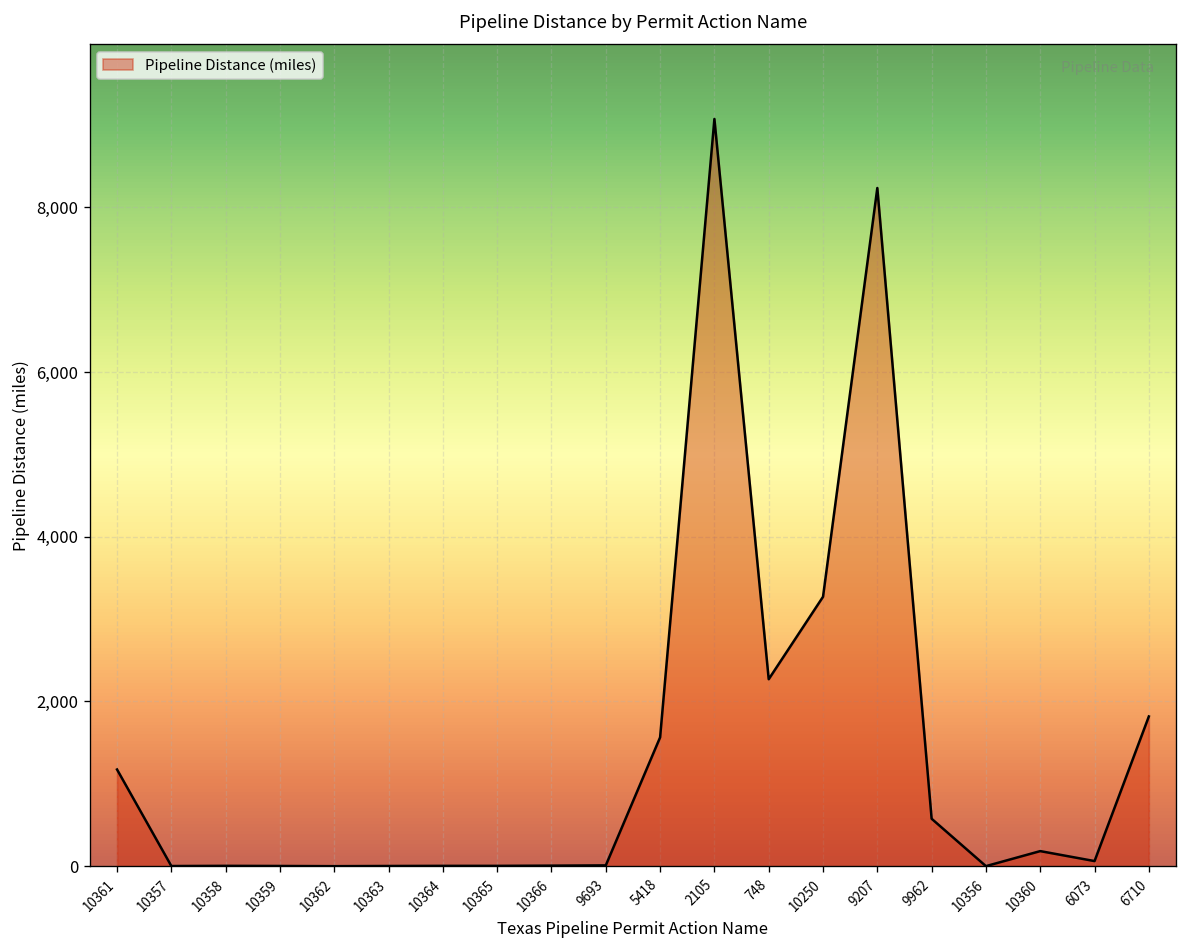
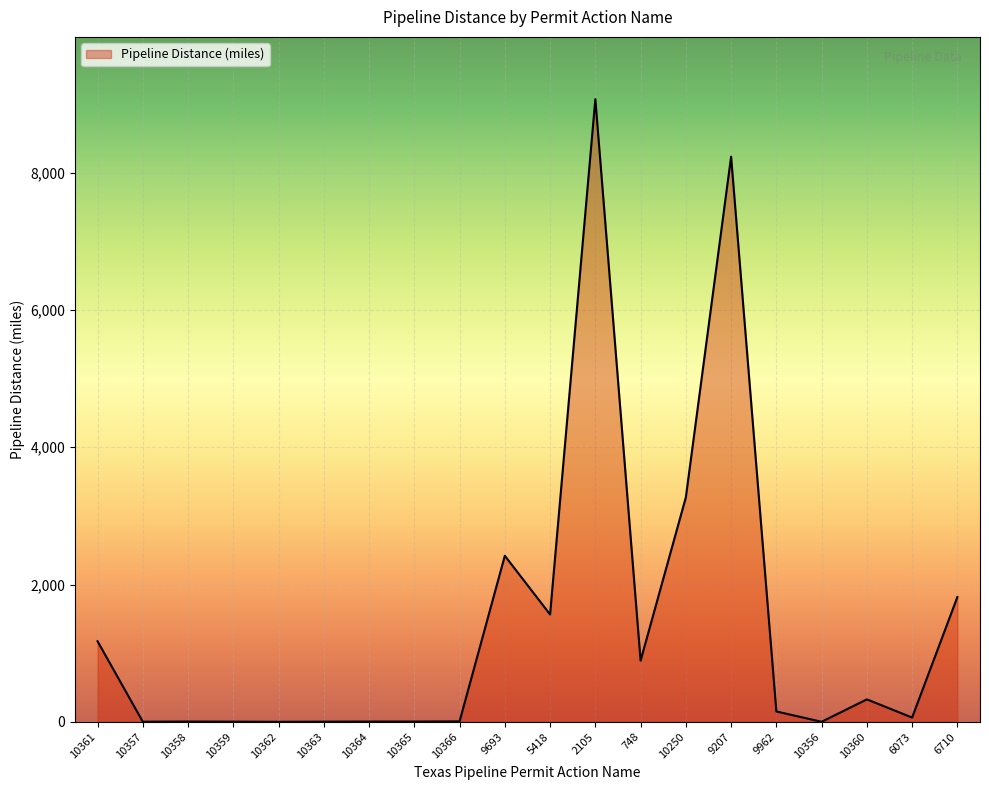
  {
    "10361": "1,200",
    "10357": "0",
    "10358": "0",
    "10359": "0",
    "10362": "0",
    "10363": "0",
    "10364": "0",
    "10365": "0",
    "10366": "0",
-   "9693": "0",
+   "9693": "2,400",
    "5418": "1,600",
    "2105": "9,100",
-   "748": "2,300",
+   "748": "900",
    "10250": "3,300",
    "9207": "8,200",
-   "9962": "600",
+   "9962": "200",
    "10356": "0",
-   "10360": "200",
+   "10360": "300",
    "6073": "100",
    "6710": "1,800"
  }
